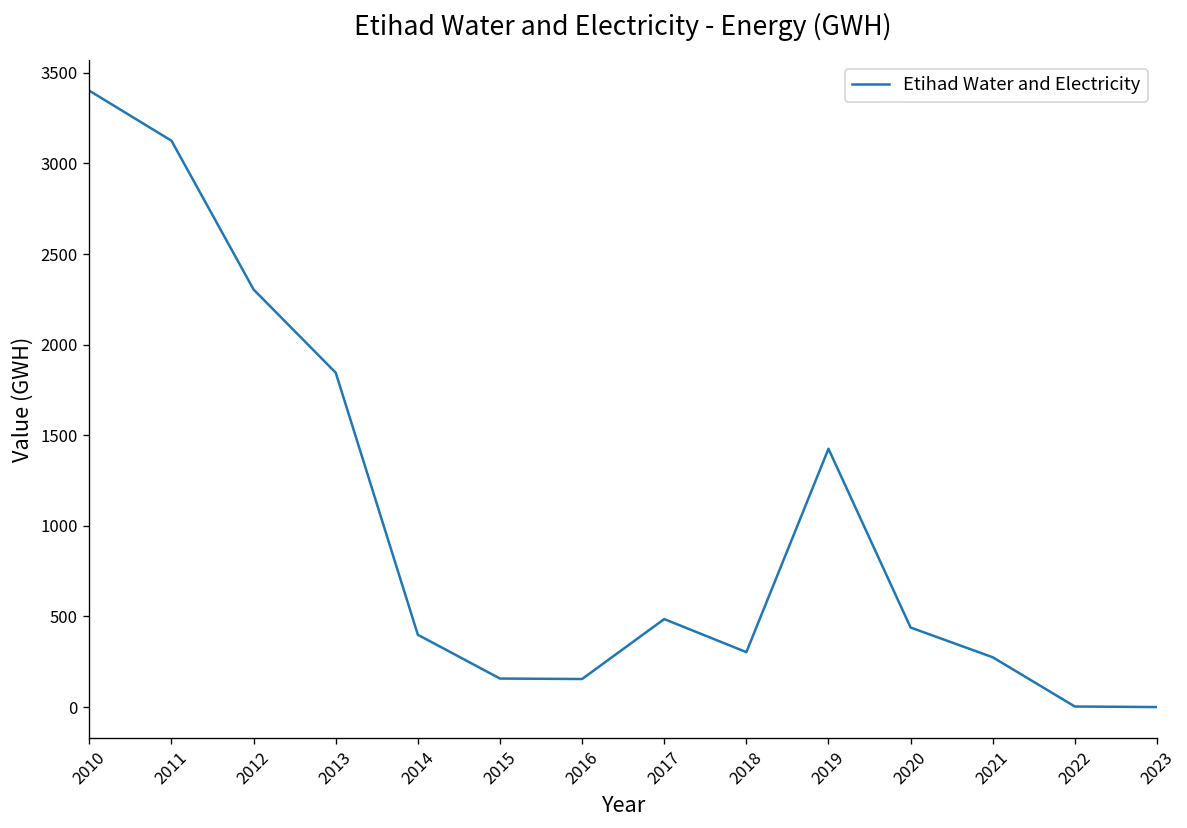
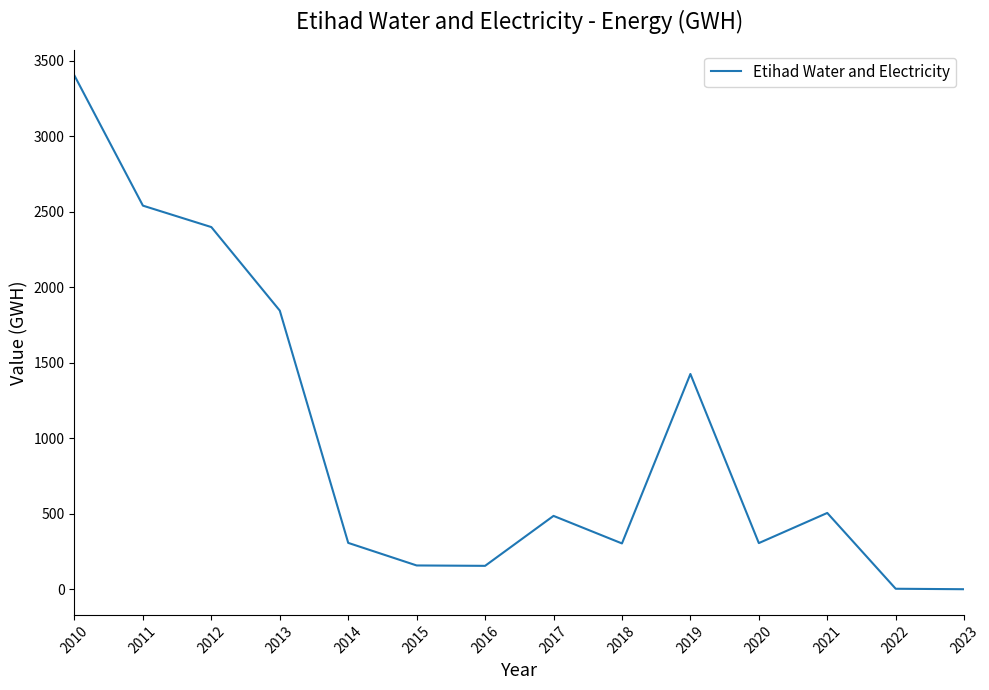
  {
    "2010": 3400,
-   "2011": 3130,
-   "2012": 2300,
+   "2011": 2540,
+   "2012": 2400,
    "2013": 1850,
-   "2014": 400,
+   "2014": 310,
    "2015": 160,
    "2016": 160,
    "2017": 490,
    "2018": 300,
    "2019": 1430,
-   "2020": 440,
-   "2021": 280,
+   "2020": 310,
+   "2021": 510,
    "2022": 0,
    "2023": 0
  }
